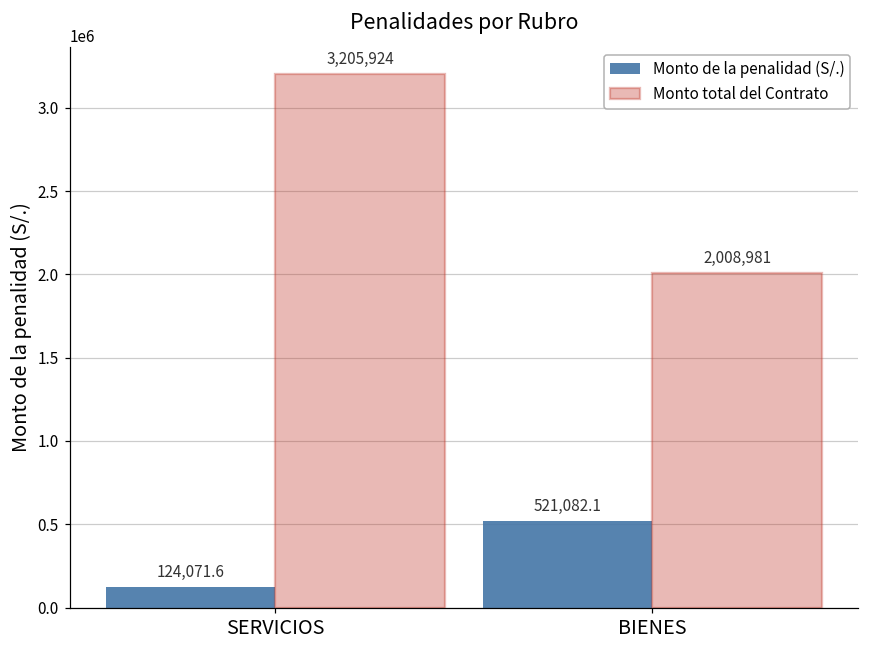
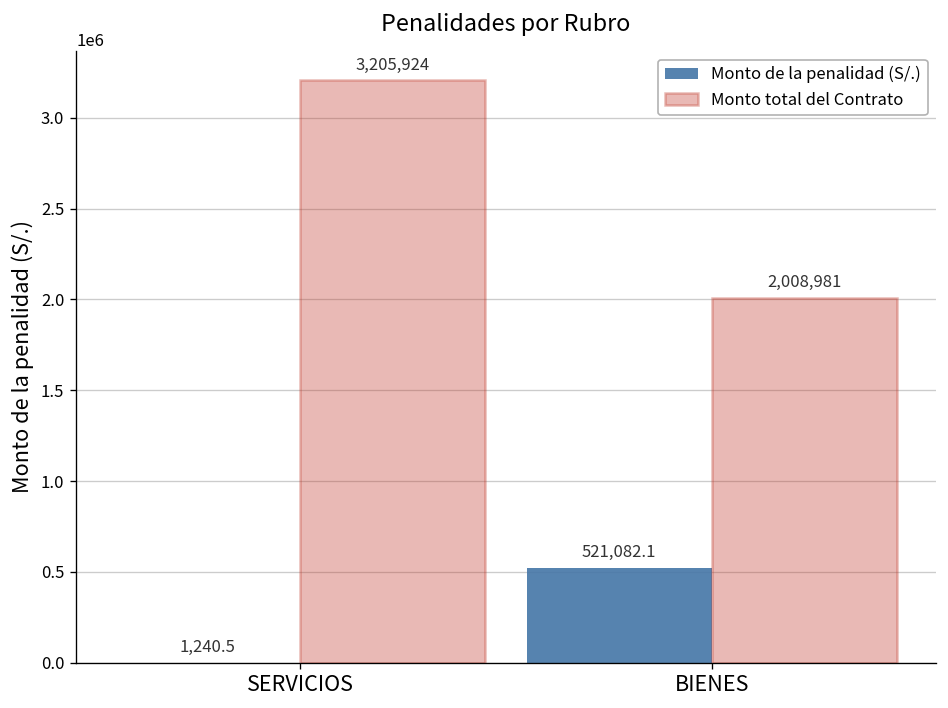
  {
    "Monto de la penalidad (S/.)": {
-     "SERVICIOS": "124,071.6",
+     "SERVICIOS": "1,240.5",
      "BIENES": "521,082.1"
    },
    "Monto total del Contrato": {
      "SERVICIOS": "3,205,924",
      "BIENES": "2,008,981"
    }
  }
